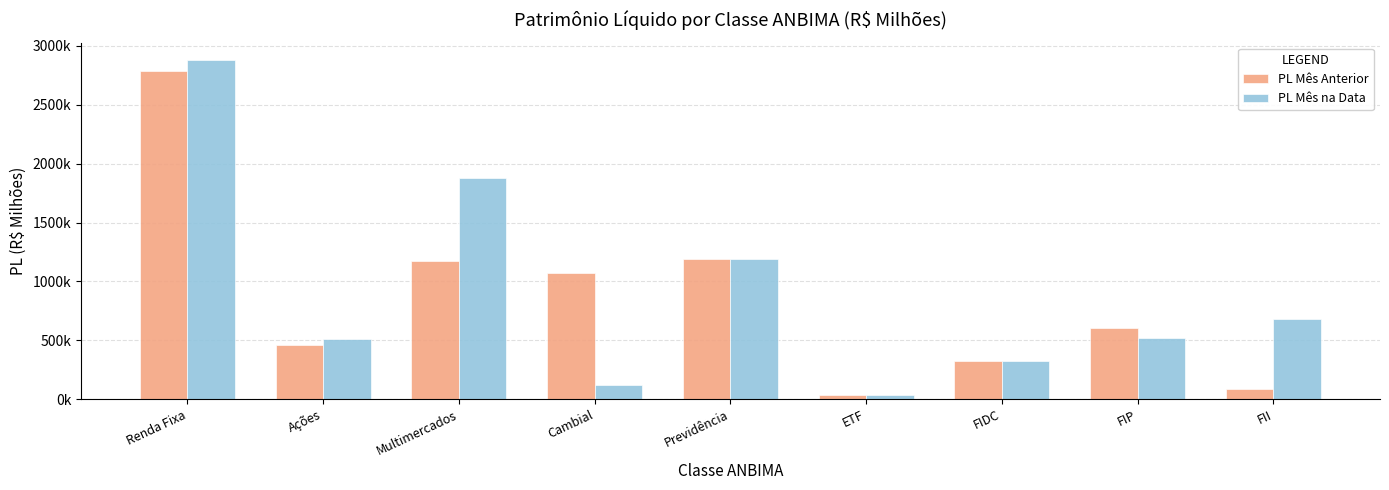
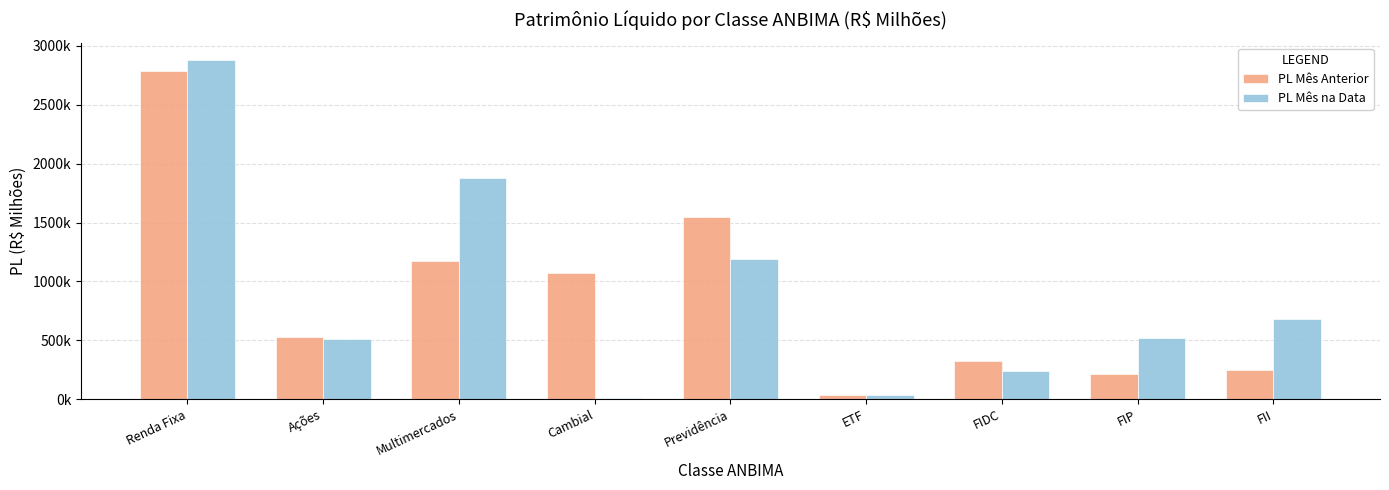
  {
    "PL Mês Anterior": {
      "Renda Fixa": 2790000,
-     "Ações": 460000,
+     "Ações": 530000,
      "Multimercados": 1180000,
      "Cambial": 1070000,
-     "Previdência": 1190000,
+     "Previdência": 1540000,
      "ETF": 40000,
      "FIDC": 320000,
-     "FIP": 600000,
-     "FII": 90000
+     "FIP": 210000,
+     "FII": 240000
    },
    "PL Mês na Data": {
      "Renda Fixa": 2880000,
      "Ações": 510000,
      "Multimercados": 1880000,
-     "Cambial": 120000,
+     "Cambial": 10000,
      "Previdência": 1190000,
      "ETF": 30000,
-     "FIDC": 330000,
+     "FIDC": 240000,
      "FIP": 520000,
      "FII": 680000
    }
  }
